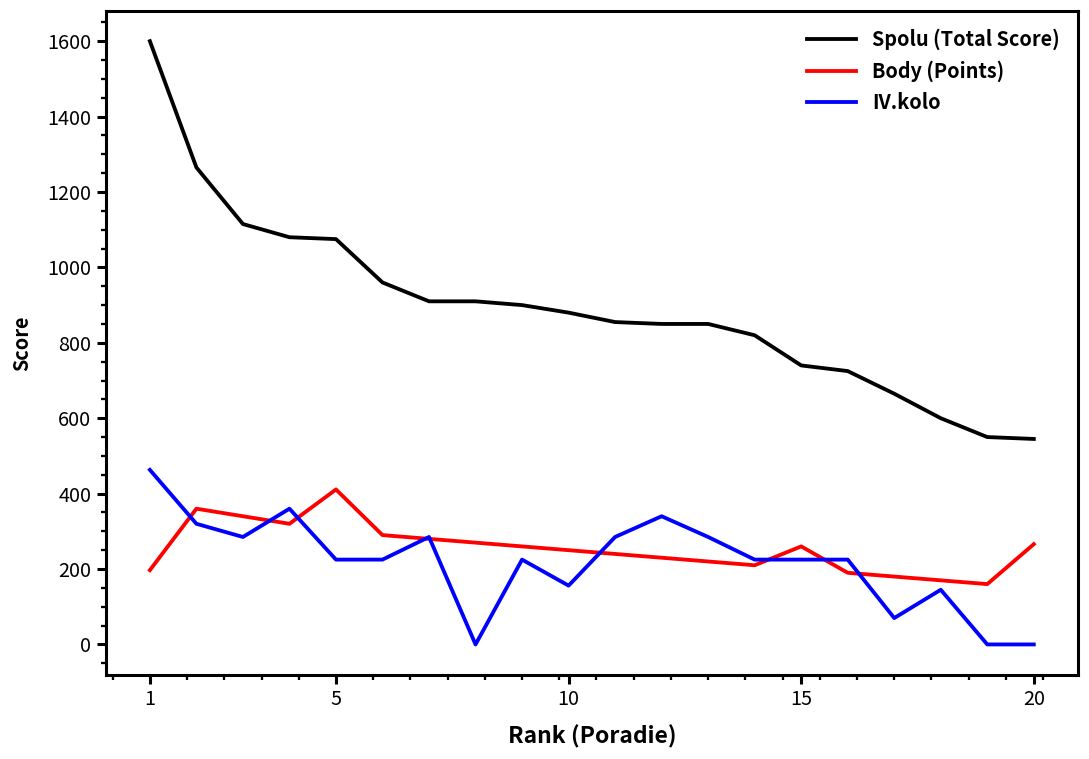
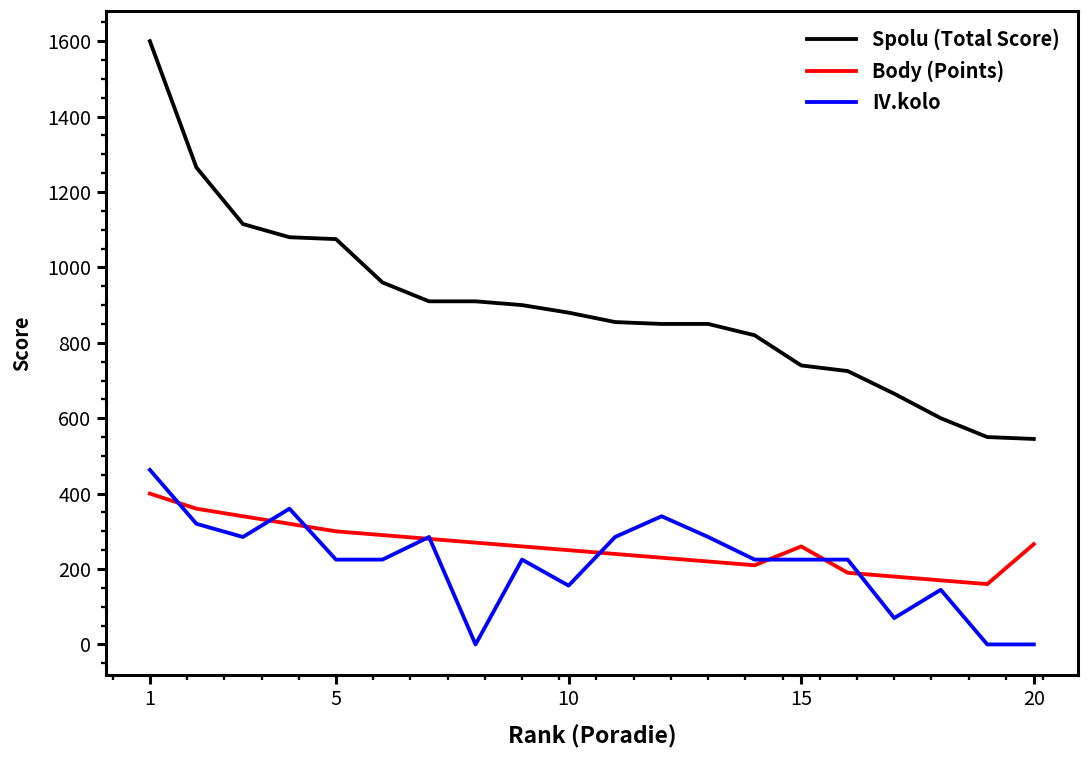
  {
    "Spolu (Total Score)": {
      "1": 1600,
      "5": 1080,
      "10": 880,
      "15": 740,
      "20": 550
    },
    "Body (Points)": {
-     "1": 200,
-     "5": 410,
+     "1": 400,
+     "5": 300,
      "10": 250,
      "15": 260,
      "20": 270
    },
    "IV.kolo": {
      "1": 460,
      "5": 230,
      "10": 160,
      "15": 230,
      "20": 0
    }
  }
